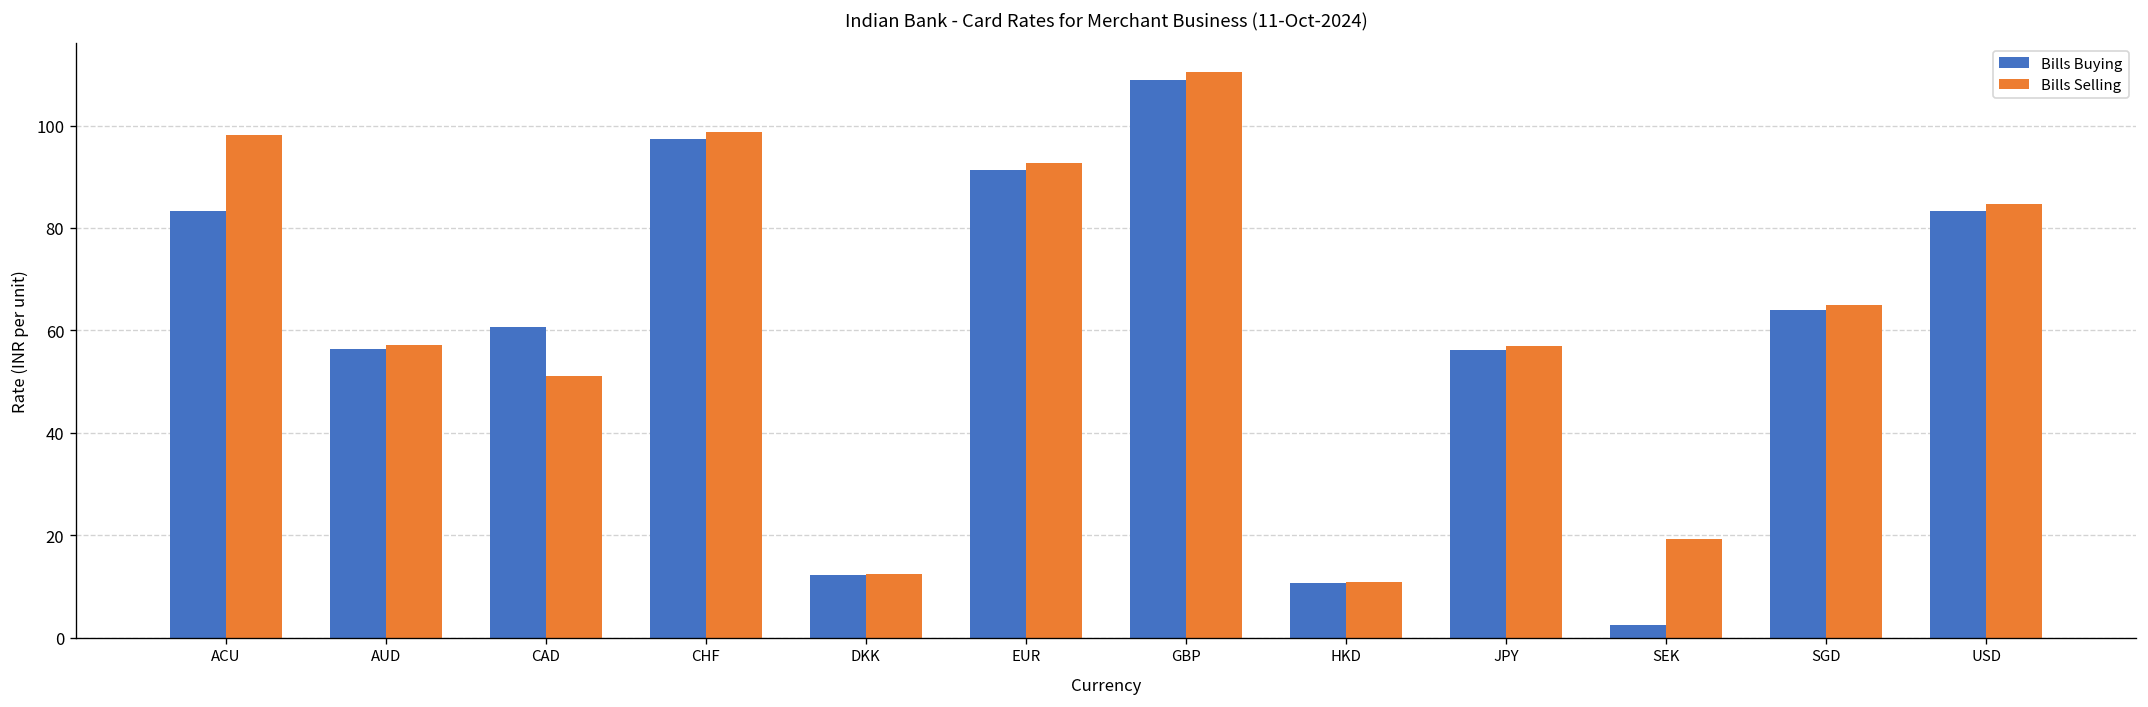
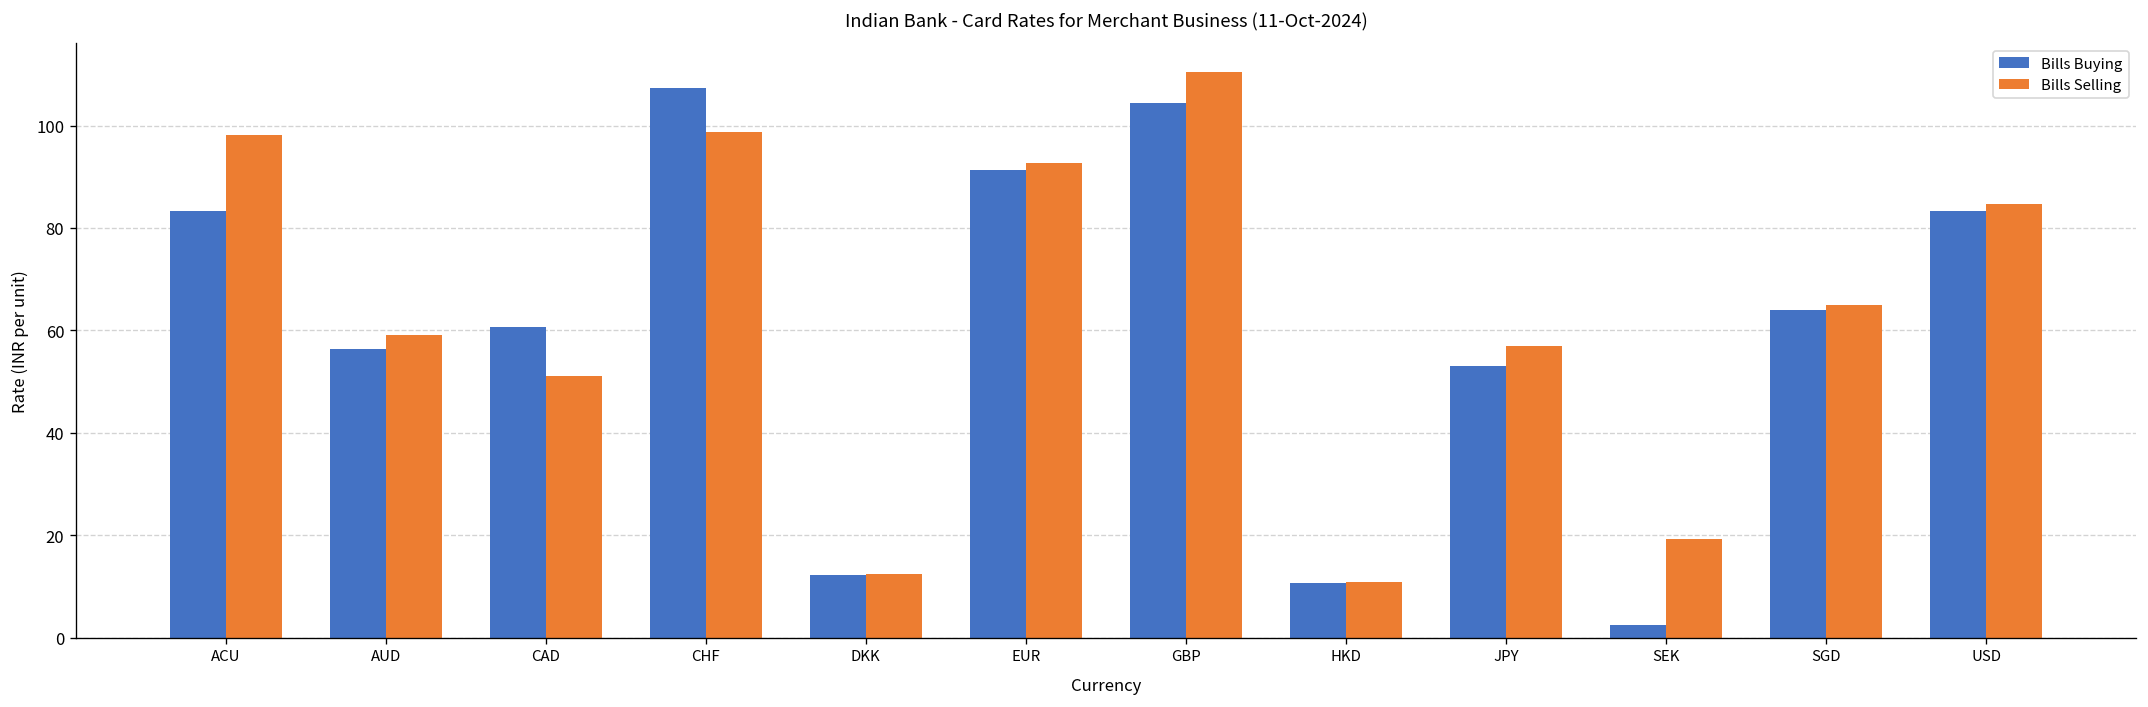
  {
    "Bills Buying": {
      "ACU": 83,
      "AUD": 56,
      "CAD": 61,
-     "CHF": 97,
+     "CHF": 107,
      "DKK": 12,
      "EUR": 91,
-     "GBP": 109,
+     "GBP": 104,
      "HKD": 11,
-     "JPY": 56,
+     "JPY": 53,
      "SEK": 3,
      "SGD": 64,
      "USD": 83
    },
    "Bills Selling": {
      "ACU": 98,
-     "AUD": 57,
+     "AUD": 59,
      "CAD": 51,
      "CHF": 99,
      "DKK": 12,
      "EUR": 93,
      "GBP": 111,
      "HKD": 11,
      "JPY": 57,
      "SEK": 19,
      "SGD": 65,
      "USD": 85
    }
  }
